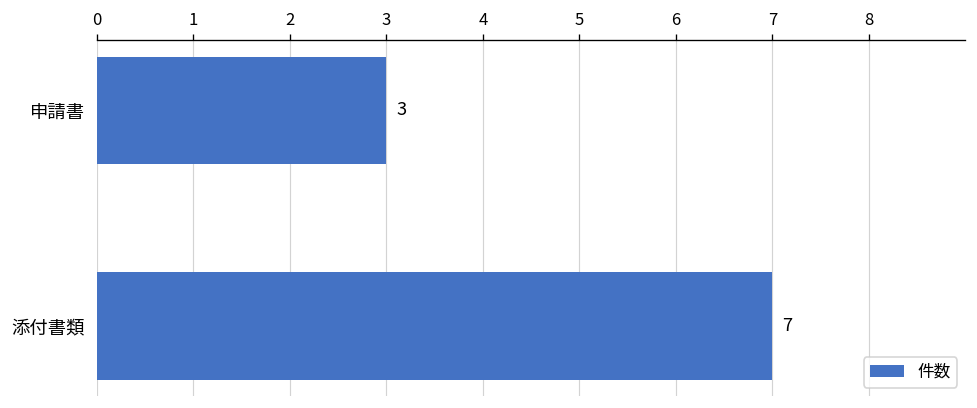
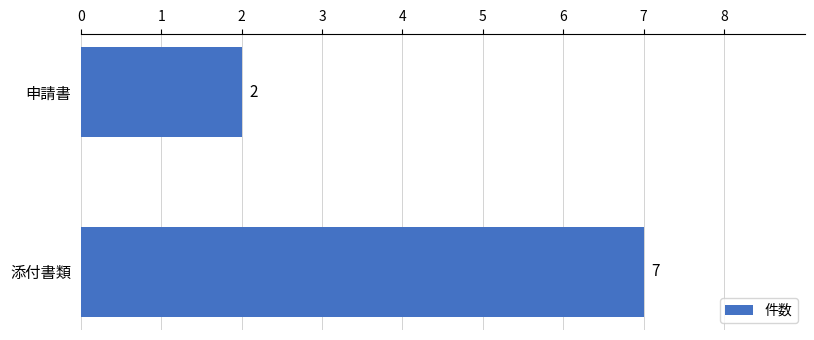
  {
-   "申請書": 3,
+   "申請書": 2,
    "添付書類": 7
  }
